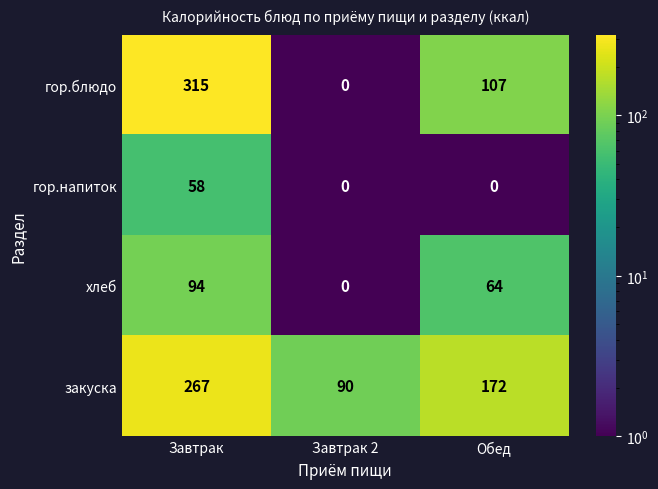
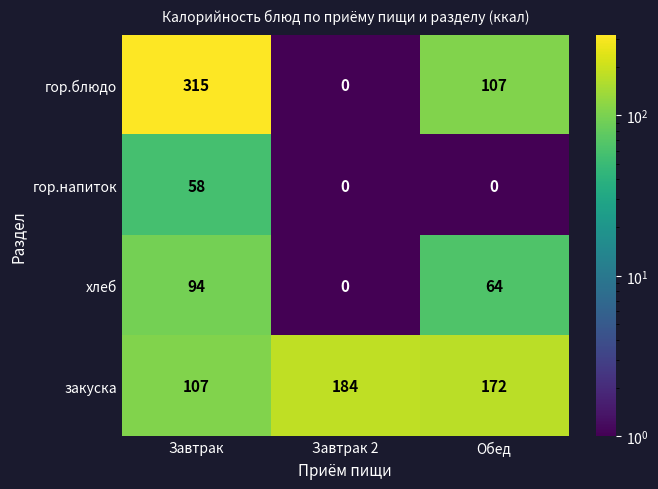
  {
    "гор.блюдо": {
      "Завтрак": 315,
      "Завтрак 2": 0,
      "Обед": 107
    },
    "гор.напиток": {
      "Завтрак": 58,
      "Завтрак 2": 0,
      "Обед": 0
    },
    "хлеб": {
      "Завтрак": 94,
      "Завтрак 2": 0,
      "Обед": 64
    },
    "закуска": {
-     "Завтрак": 267,
-     "Завтрак 2": 90,
+     "Завтрак": 107,
+     "Завтрак 2": 184,
      "Обед": 172
    }
  }
